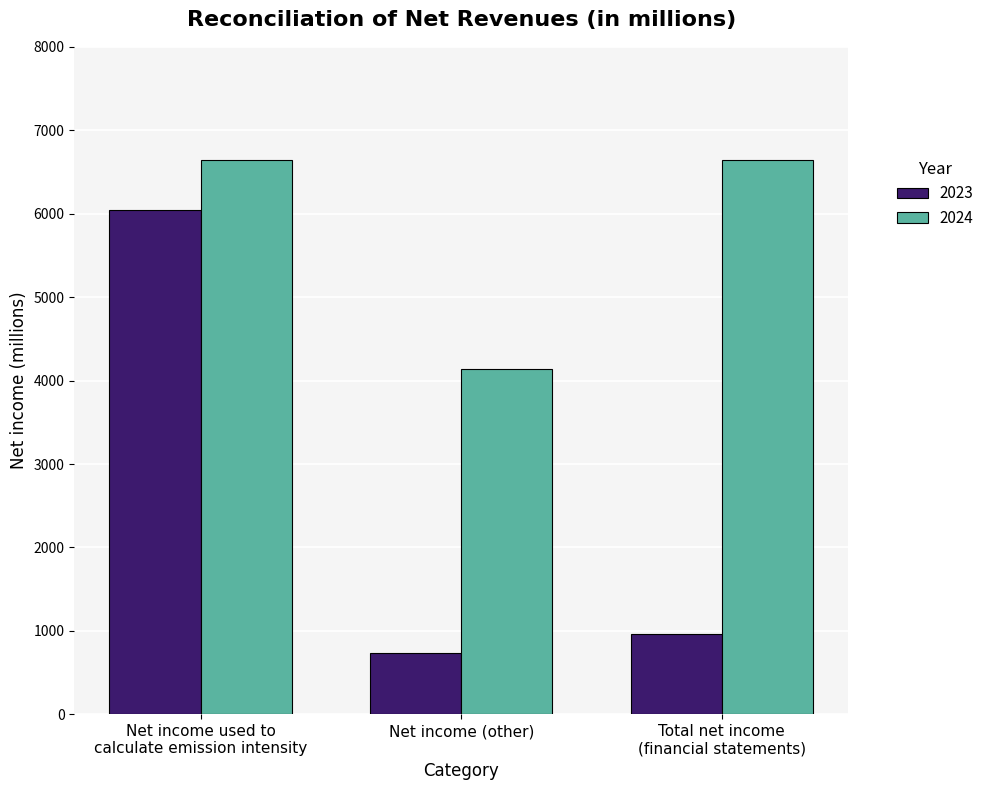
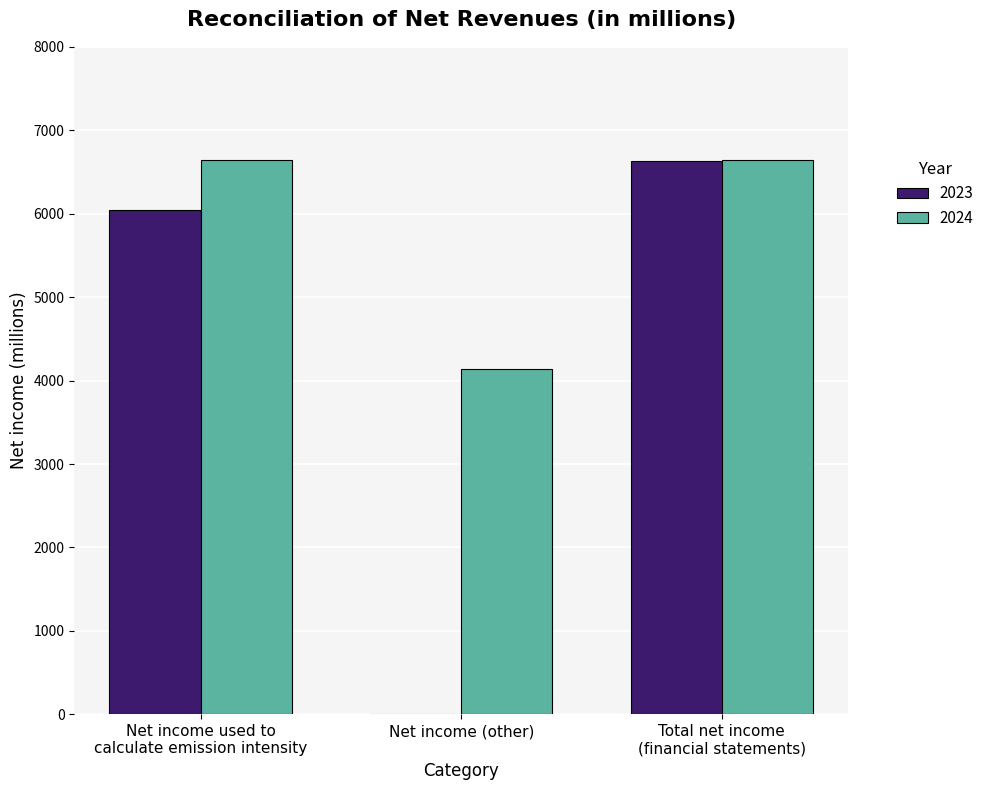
  {
    "2023": {
      "Net income used to calculate emission intensity": 6000,
-     "Net income (other)": 700,
-     "Total net income (financial statements)": 1000
+     "Net income (other)": 0,
+     "Total net income (financial statements)": 6600
    },
    "2024": {
      "Net income used to calculate emission intensity": 6600,
      "Net income (other)": 4100,
      "Total net income (financial statements)": 6600
    }
  }
